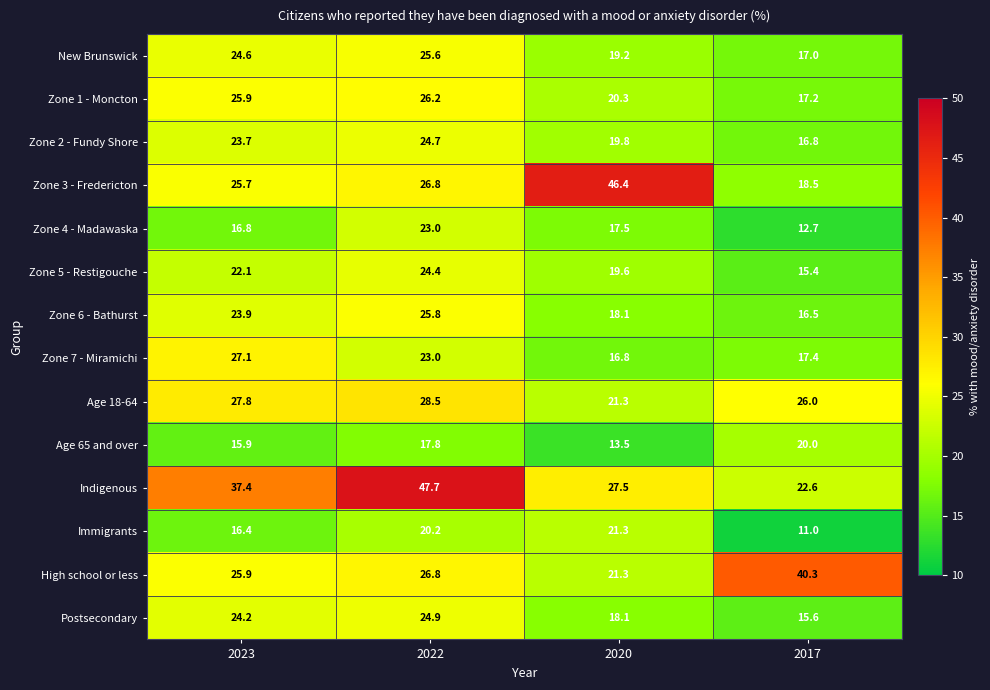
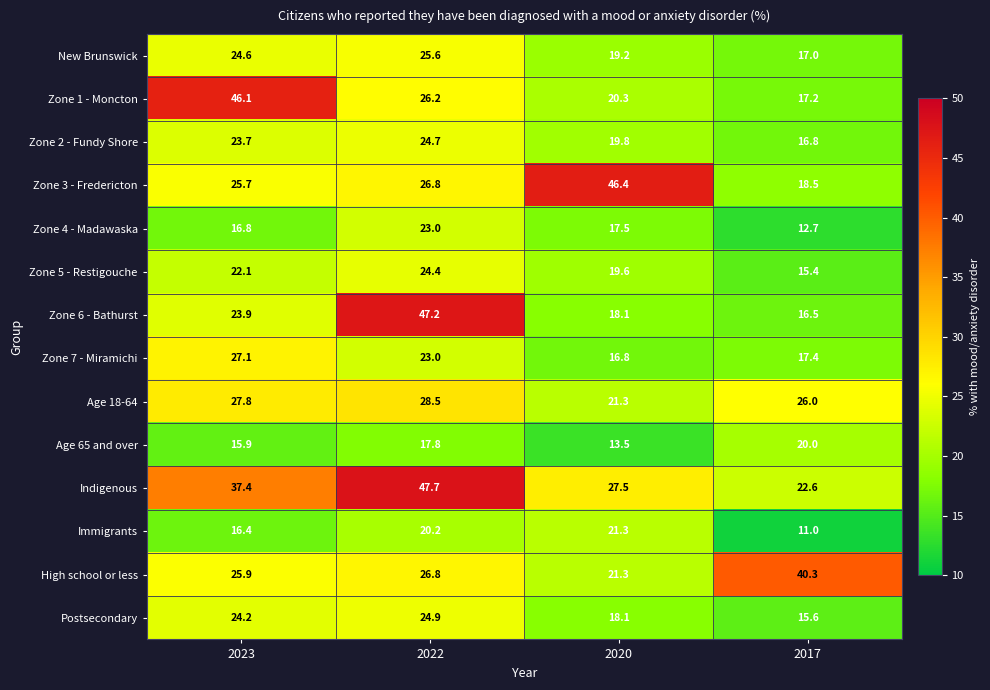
  {
    "New Brunswick": {
      "2023": 24.6,
      "2022": 25.6,
      "2020": 19.2,
      "2017": 17.0
    },
    "Zone 1 - Moncton": {
-     "2023": 25.9,
+     "2023": 46.1,
      "2022": 26.2,
      "2020": 20.3,
      "2017": 17.2
    },
    "Zone 2 - Fundy Shore": {
      "2023": 23.7,
      "2022": 24.7,
      "2020": 19.8,
      "2017": 16.8
    },
    "Zone 3 - Fredericton": {
      "2023": 25.7,
      "2022": 26.8,
      "2020": 46.4,
      "2017": 18.5
    },
    "Zone 4 - Madawaska": {
      "2023": 16.8,
      "2022": 23.0,
      "2020": 17.5,
      "2017": 12.7
    },
    "Zone 5 - Restigouche": {
      "2023": 22.1,
      "2022": 24.4,
      "2020": 19.6,
      "2017": 15.4
    },
    "Zone 6 - Bathurst": {
      "2023": 23.9,
-     "2022": 25.8,
+     "2022": 47.2,
      "2020": 18.1,
      "2017": 16.5
    },
    "Zone 7 - Miramichi": {
      "2023": 27.1,
      "2022": 23.0,
      "2020": 16.8,
      "2017": 17.4
    },
    "Age 18-64": {
      "2023": 27.8,
      "2022": 28.5,
      "2020": 21.3,
      "2017": 26.0
    },
    "Age 65 and over": {
      "2023": 15.9,
      "2022": 17.8,
      "2020": 13.5,
      "2017": 20.0
    },
    "Indigenous": {
      "2023": 37.4,
      "2022": 47.7,
      "2020": 27.5,
      "2017": 22.6
    },
    "Immigrants": {
      "2023": 16.4,
      "2022": 20.2,
      "2020": 21.3,
      "2017": 11.0
    },
    "High school or less": {
      "2023": 25.9,
      "2022": 26.8,
      "2020": 21.3,
      "2017": 40.3
    },
    "Postsecondary": {
      "2023": 24.2,
      "2022": 24.9,
      "2020": 18.1,
      "2017": 15.6
    }
  }
